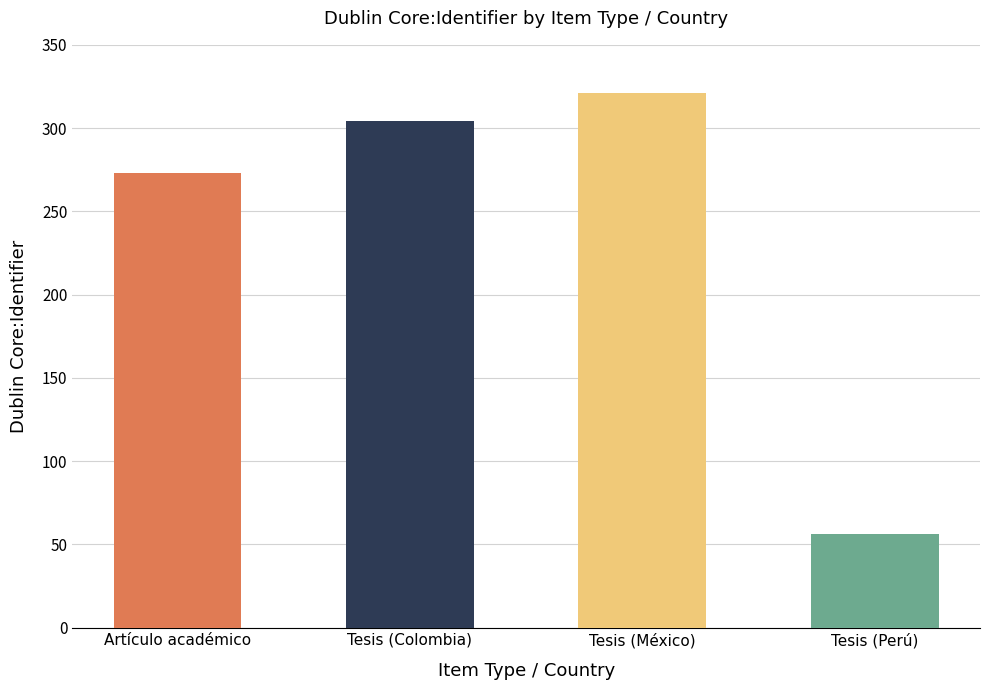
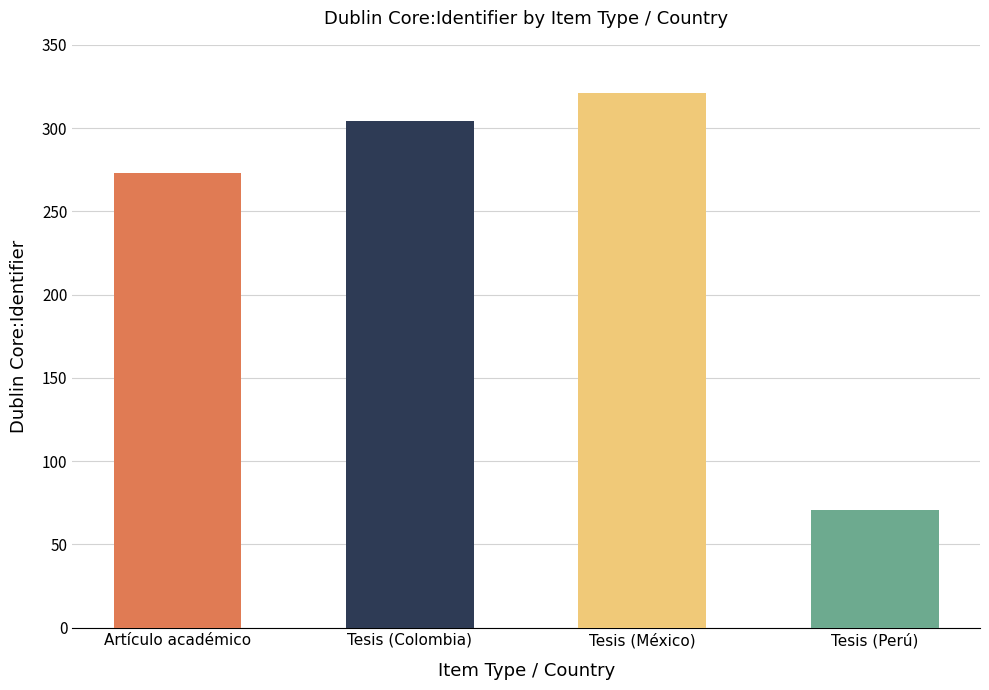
  {
    "Artículo académico": 273,
    "Tesis (Colombia)": 304,
    "Tesis (México)": 321,
-   "Tesis (Perú)": 56
+   "Tesis (Perú)": 71
  }
